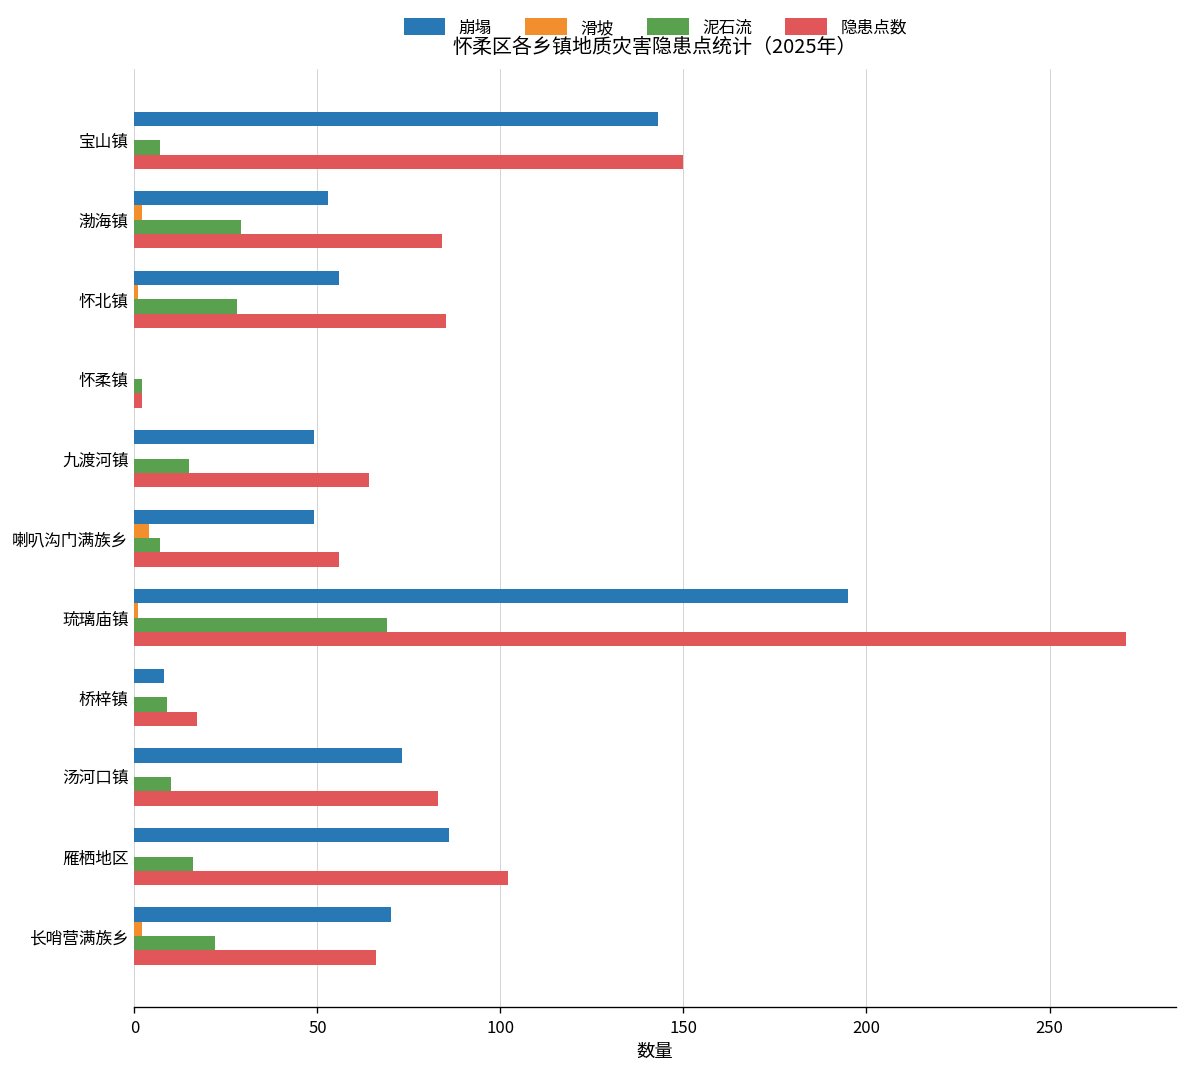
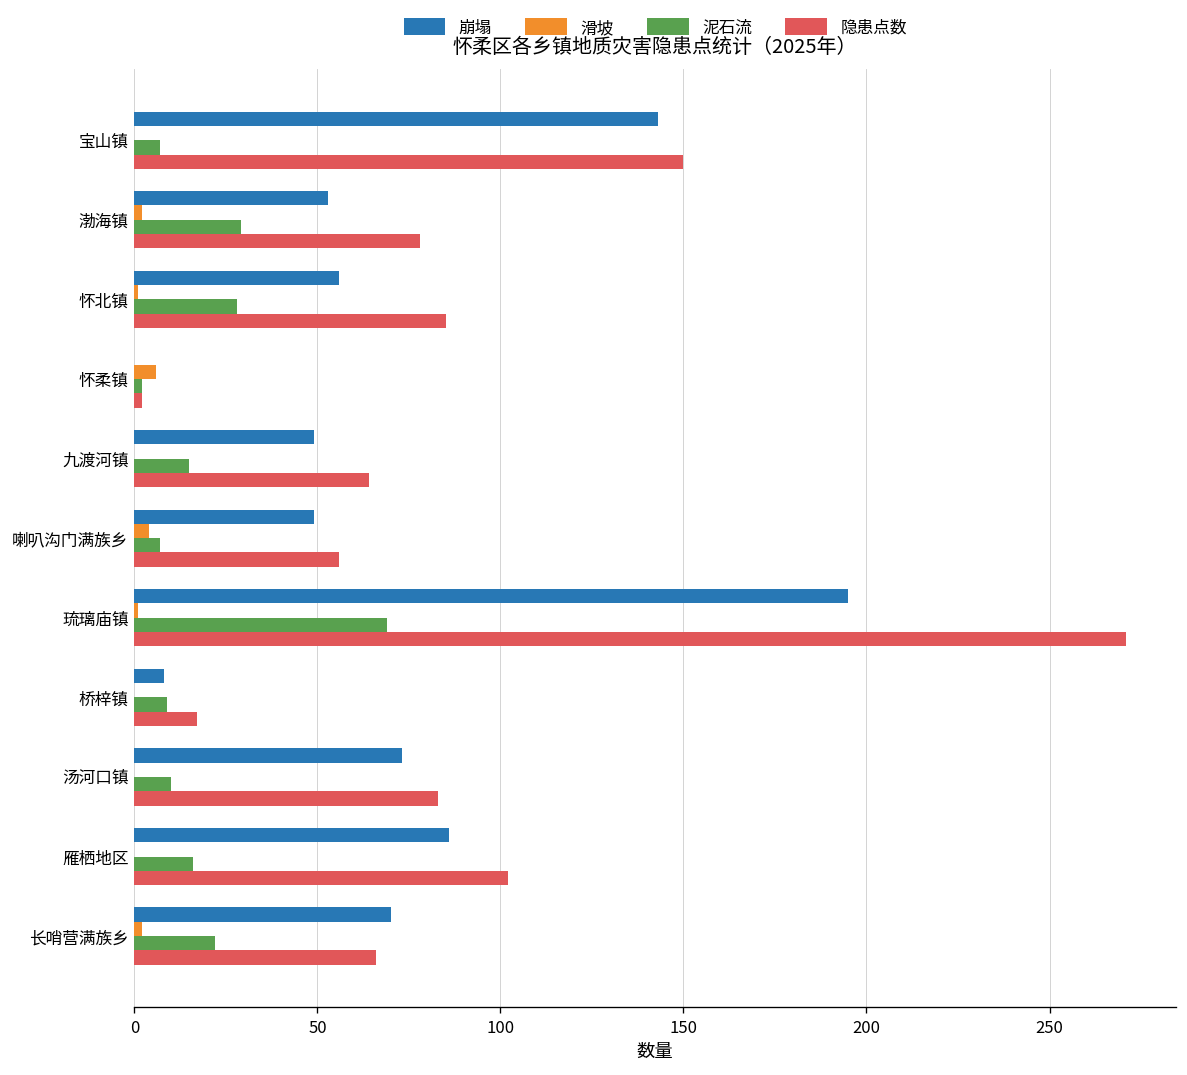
  {
    "崩塌": {
      "宝山镇": 143,
      "渤海镇": 53,
      "怀北镇": 56,
      "怀柔镇": 0,
      "九渡河镇": 49,
      "喇叭沟门满族乡": 49,
      "琉璃庙镇": 195,
      "桥梓镇": 8,
      "汤河口镇": 73,
      "雁栖地区": 86,
      "长哨营满族乡": 70
    },
    "滑坡": {
      "宝山镇": 0,
      "渤海镇": 2,
      "怀北镇": 1,
-     "怀柔镇": 0,
+     "怀柔镇": 6,
      "九渡河镇": 0,
      "喇叭沟门满族乡": 4,
      "琉璃庙镇": 1,
      "桥梓镇": 0,
      "汤河口镇": 0,
      "雁栖地区": 0,
      "长哨营满族乡": 2
    },
    "泥石流": {
      "宝山镇": 7,
      "渤海镇": 29,
      "怀北镇": 28,
      "怀柔镇": 2,
      "九渡河镇": 15,
      "喇叭沟门满族乡": 7,
      "琉璃庙镇": 69,
      "桥梓镇": 9,
      "汤河口镇": 10,
      "雁栖地区": 16,
      "长哨营满族乡": 22
    },
    "隐患点数": {
      "宝山镇": 150,
-     "渤海镇": 84,
+     "渤海镇": 78,
      "怀北镇": 85,
      "怀柔镇": 2,
      "九渡河镇": 64,
      "喇叭沟门满族乡": 56,
      "琉璃庙镇": 271,
      "桥梓镇": 17,
      "汤河口镇": 83,
      "雁栖地区": 102,
      "长哨营满族乡": 66
    }
  }
